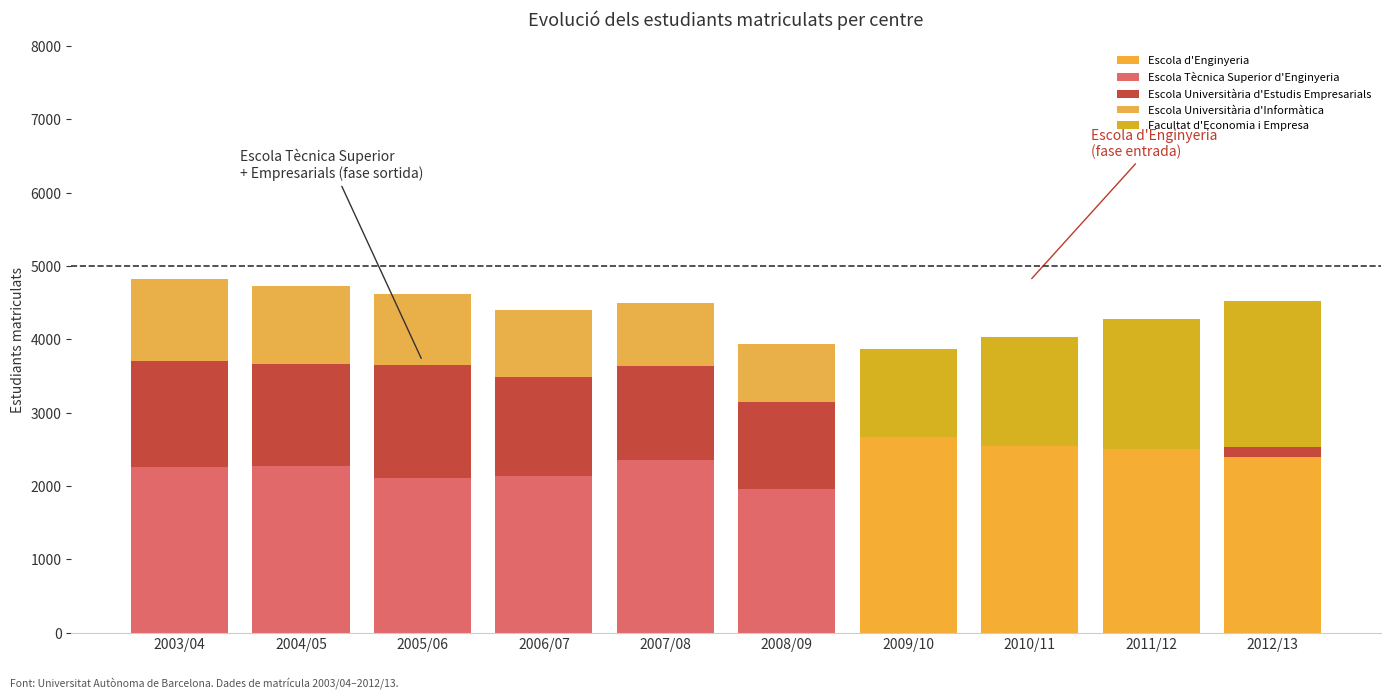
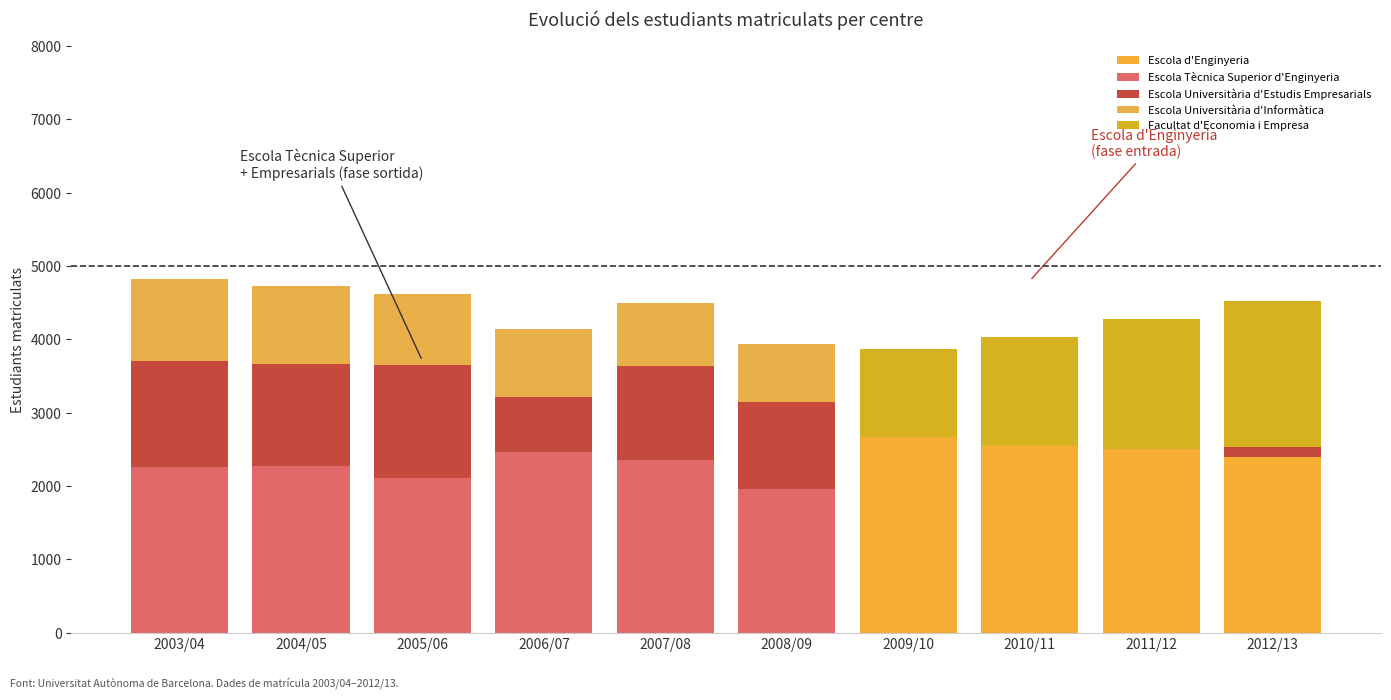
  {
    "Escola Tècnica Superior d'Enginyeria": {
-     "2006/07": 2100
+     "2006/07": 2500
    },
    "Escola Universitària d'Estudis Empresarials": {
      "2003/04": 1400,
      "2004/05": 1400,
      "2005/06": 1500,
-     "2006/07": 1300,
+     "2006/07": 800,
      "2007/08": 1300,
      "2008/09": 1200,
      "2009/10": 0,
      "2010/11": 0,
      "2011/12": 0,
      "2012/13": 100
    }
  }
